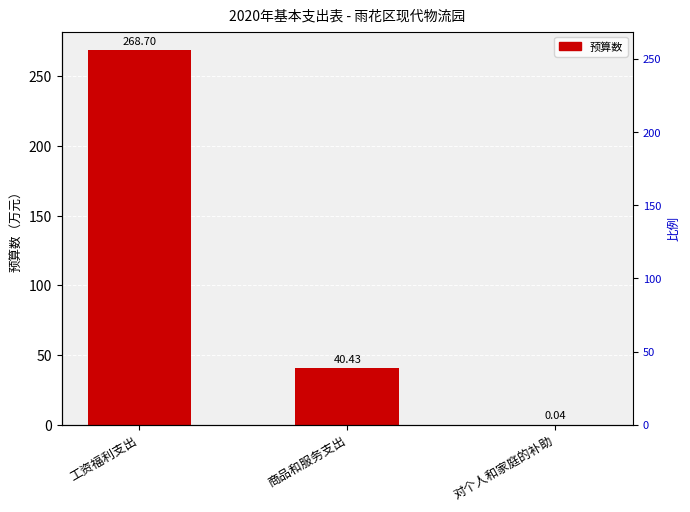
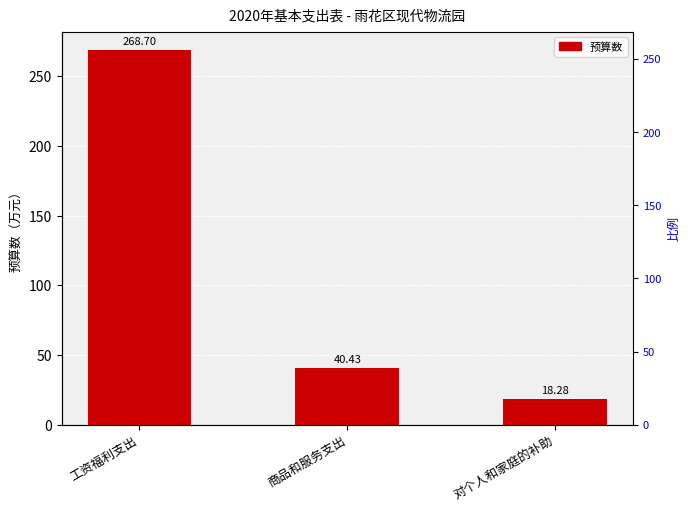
  {
    "工资福利支出": 268.70,
    "商品和服务支出": 40.43,
-   "对个人和家庭的补助": 0.04
+   "对个人和家庭的补助": 18.28
  }
